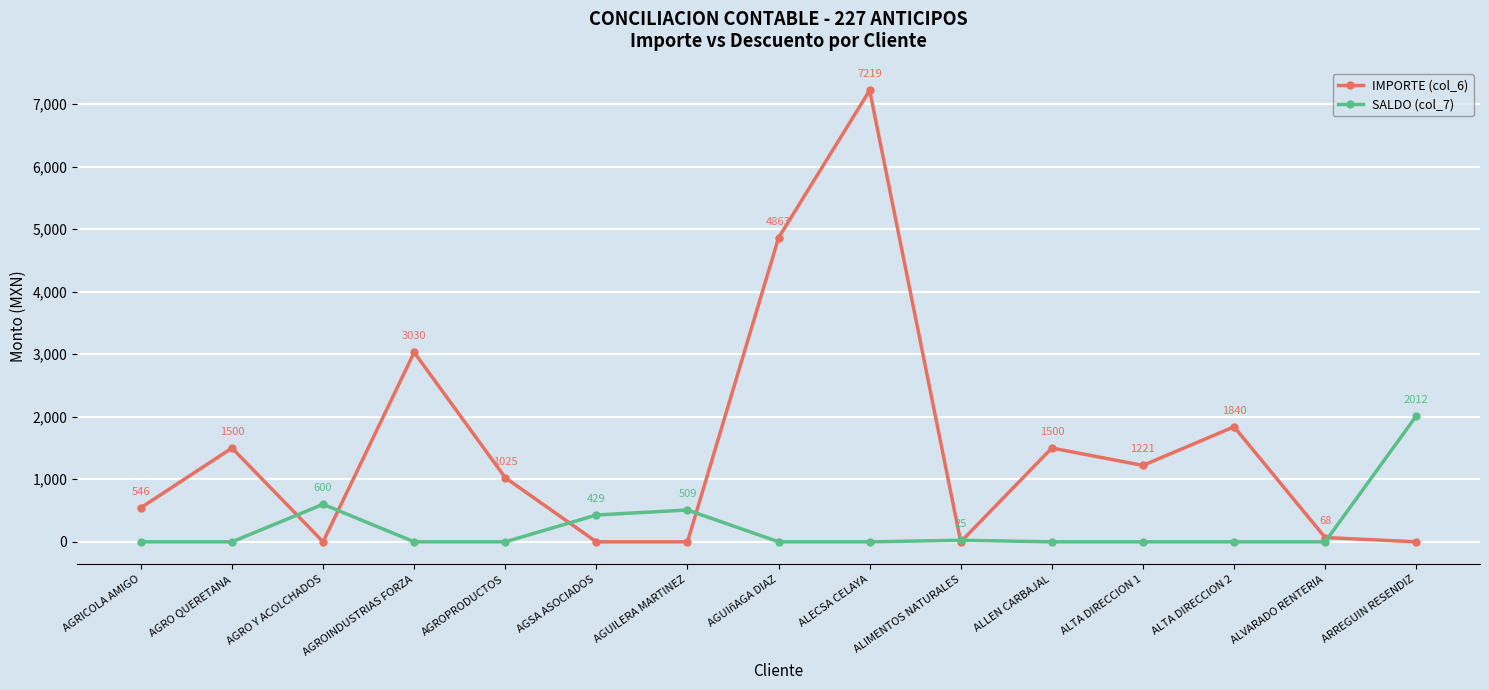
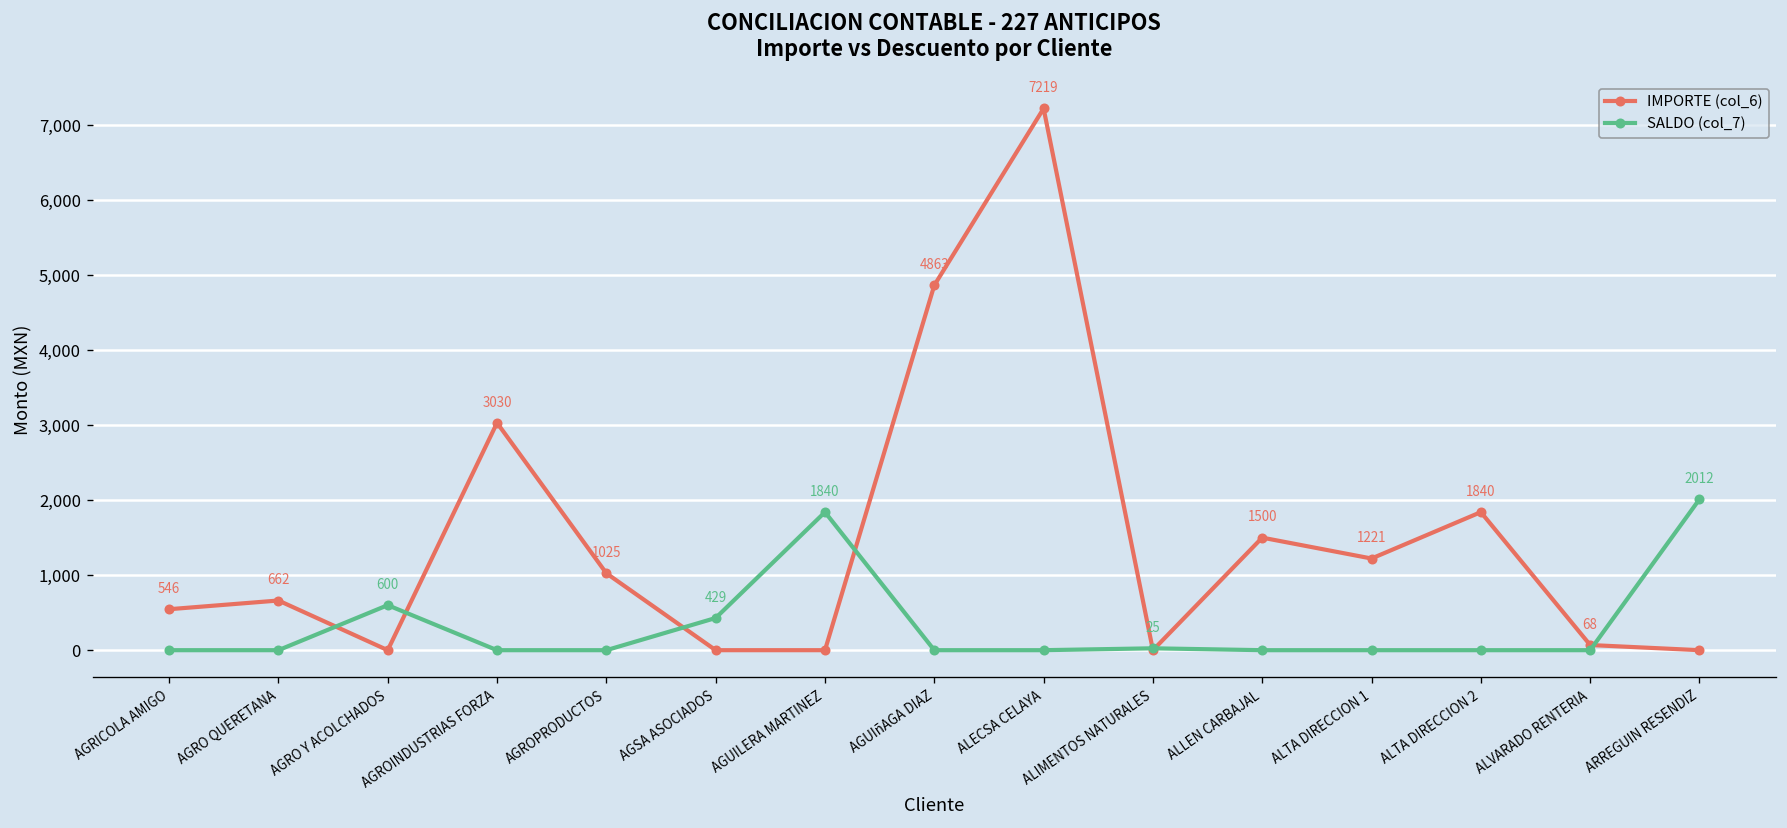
  {
    "IMPORTE (col_6)": {
      "AGRICOLA AMIGO": 546,
-     "AGRO QUERETANA": 1500,
+     "AGRO QUERETANA": 662,
      "AGROINDUSTRIAS FORZA": 3030,
      "AGROPRODUCTOS": 1025,
      "AGUIñAGA DIAZ": 4863,
      "ALLEN CARBAJAL": 1500,
      "ALTA DIRECCION 2": 1840
    },
    "SALDO (col_7)": {
      "AGRO Y ACOLCHADOS": 600,
      "AGSA ASOCIADOS": 429,
-     "AGUILERA MARTINEZ": 509,
+     "AGUILERA MARTINEZ": 1840,
      "ARREGUIN RESENDIZ": 2012
    }
  }
